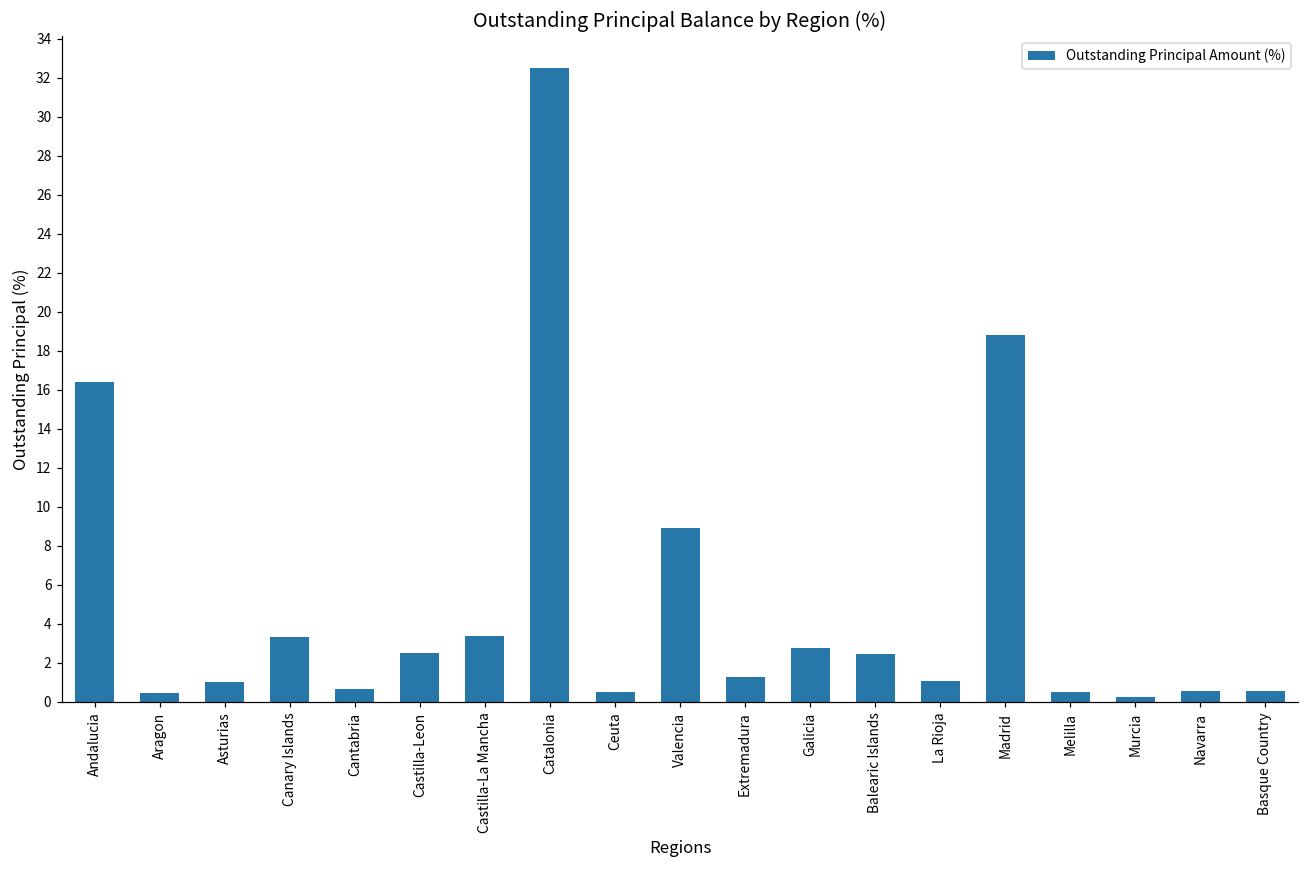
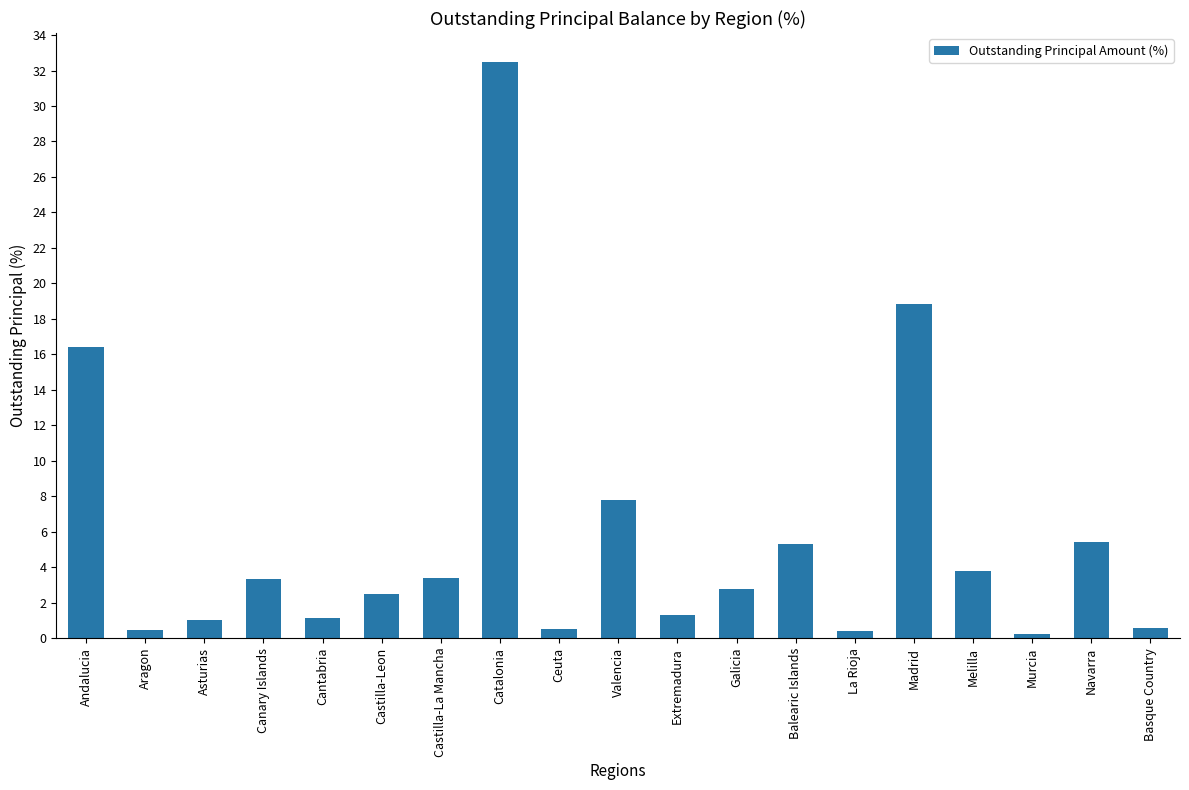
  {
    "Andalucia": 16.4,
    "Aragon": 0.5,
    "Asturias": 1.0,
    "Canary Islands": 3.3,
-   "Cantabria": 0.6,
+   "Cantabria": 1.1,
    "Castilla-Leon": 2.5,
    "Castilla-La Mancha": 3.4,
    "Catalonia": 32.5,
    "Ceuta": 0.5,
-   "Valencia": 8.9,
+   "Valencia": 7.8,
    "Extremadura": 1.3,
    "Galicia": 2.8,
-   "Balearic Islands": 2.5,
-   "La Rioja": 1.1,
+   "Balearic Islands": 5.3,
+   "La Rioja": 0.4,
    "Madrid": 18.8,
-   "Melilla": 0.5,
+   "Melilla": 3.8,
    "Murcia": 0.2,
-   "Navarra": 0.5,
+   "Navarra": 5.4,
    "Basque Country": 0.6
  }
